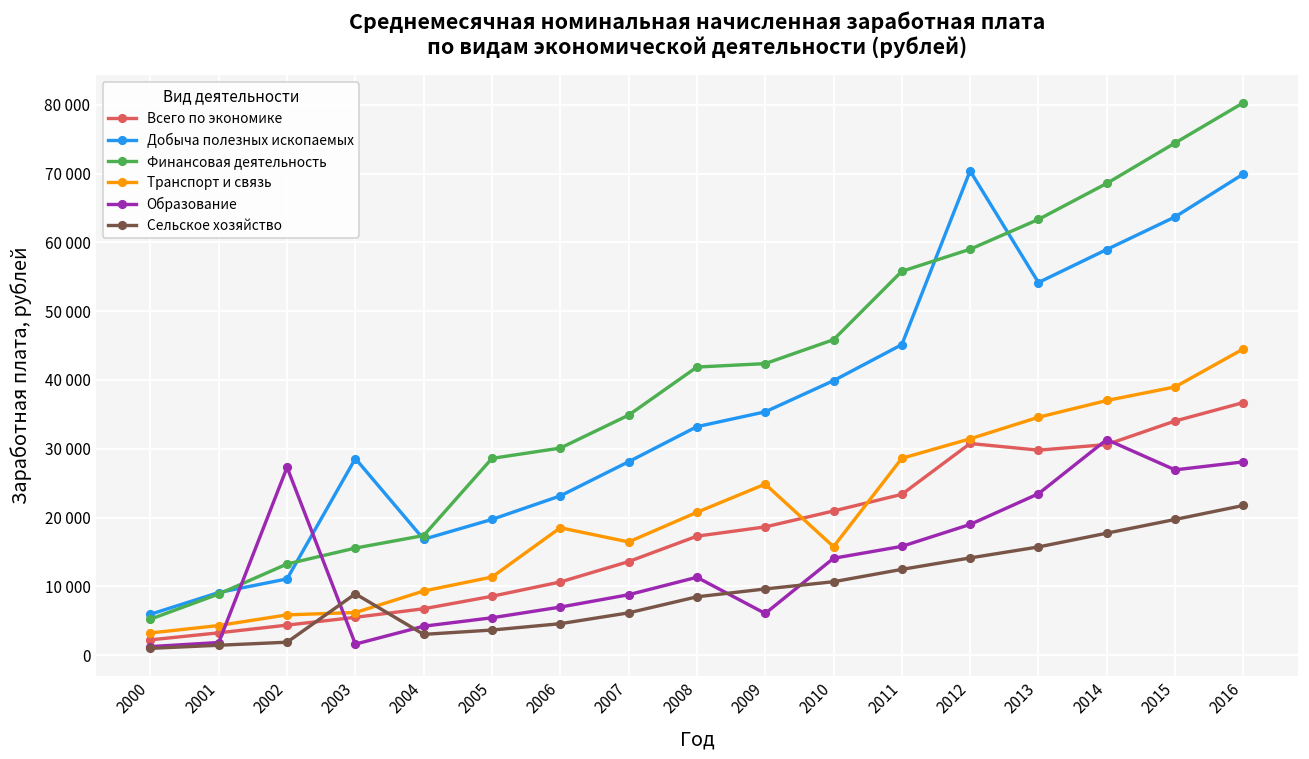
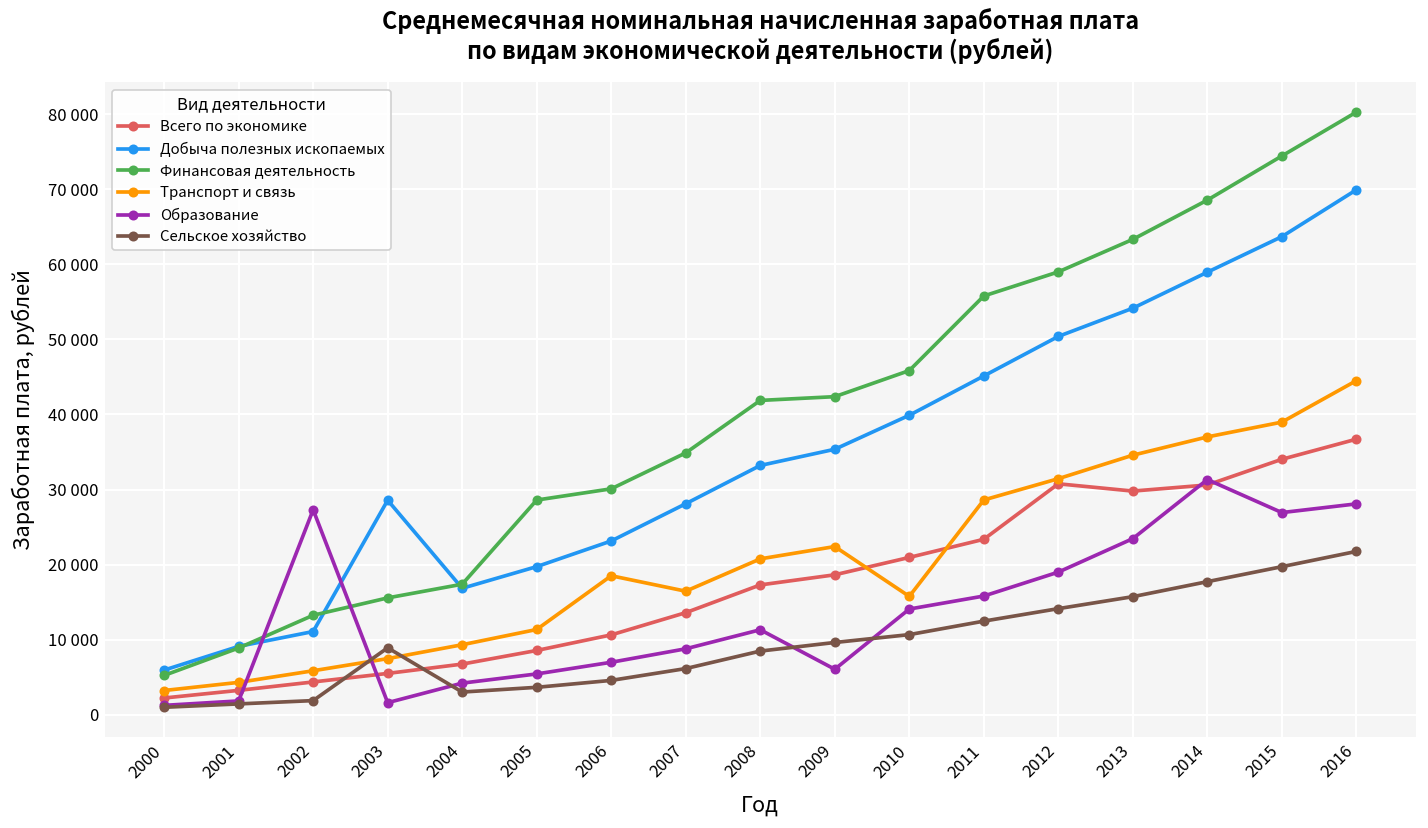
  {
    "Всего по экономике": {
      "2000": 2000,
      "2001": 3000,
      "2002": 4000,
      "2003": 5000,
      "2004": 7000,
      "2005": 9000,
      "2006": 11000,
      "2007": 14000,
      "2008": 17000,
      "2009": 19000,
      "2010": 21000,
      "2011": 23000,
      "2012": 31000,
      "2013": 30000,
      "2014": 31000,
      "2015": 34000,
      "2016": 37000
    },
    "Добыча полезных ископаемых": {
      "2000": 6000,
      "2002": 11000,
      "2003": 29000,
      "2004": 17000,
      "2005": 20000,
      "2006": 23000,
      "2007": 28000,
      "2008": 33000,
      "2009": 35000,
      "2010": 40000,
      "2011": 45000,
-     "2012": 70000,
+     "2012": 50000,
      "2013": 54000,
      "2014": 59000,
      "2015": 64000,
      "2016": 70000
    },
    "Финансовая деятельность": {
      "2000": 5000,
      "2002": 13000,
      "2003": 16000,
      "2004": 17000,
      "2005": 29000,
      "2006": 30000,
      "2007": 35000,
      "2008": 42000,
      "2009": 42000,
      "2010": 46000,
      "2011": 56000,
      "2012": 59000,
      "2013": 63000,
      "2014": 69000,
      "2015": 74000,
      "2016": 80000
    },
    "Транспорт и связь": {
      "2000": 3000,
      "2001": 4000,
      "2002": 6000,
-     "2003": 6000,
+     "2003": 7000,
      "2004": 9000,
      "2005": 11000,
      "2006": 19000,
      "2007": 16000,
      "2008": 21000,
-     "2009": 25000,
+     "2009": 22000,
      "2010": 16000,
      "2011": 29000,
      "2012": 31000,
      "2013": 35000,
      "2014": 37000,
      "2015": 39000,
      "2016": 45000
    },
    "Образование": {
      "2002": 27000,
      "2003": 2000,
      "2004": 4000,
      "2005": 5000,
      "2006": 7000,
      "2007": 9000,
      "2008": 11000,
      "2009": 6000,
      "2010": 14000,
      "2011": 16000,
      "2012": 19000,
      "2013": 23000,
      "2014": 31000,
      "2015": 27000,
      "2016": 28000
    },
    "Сельское хозяйство": {
      "2002": 2000,
      "2003": 9000,
      "2004": 3000,
      "2005": 4000,
      "2006": 5000,
      "2007": 6000,
      "2008": 8000,
      "2009": 10000,
      "2010": 11000,
      "2011": 12000,
      "2012": 14000,
      "2013": 16000,
      "2014": 18000,
      "2015": 20000,
      "2016": 22000
    }
  }
